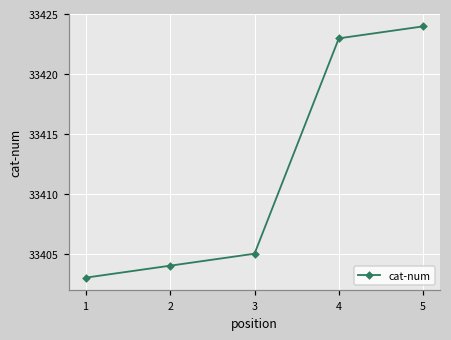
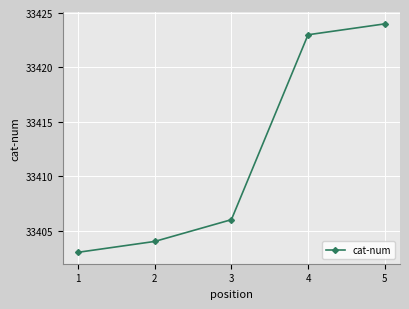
  {
    "1": 33403,
    "2": 33404,
-   "3": 33405,
+   "3": 33406,
    "4": 33423,
    "5": 33424
  }
